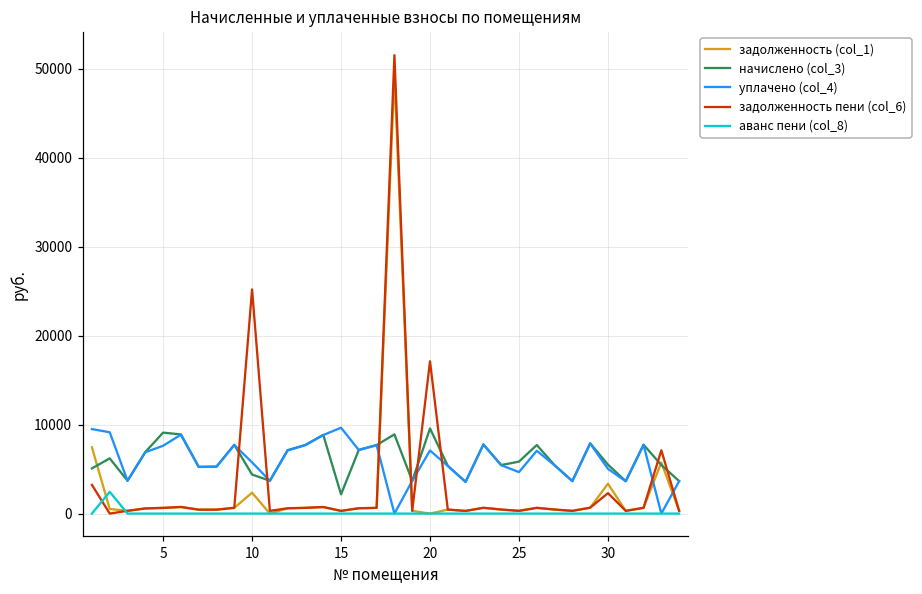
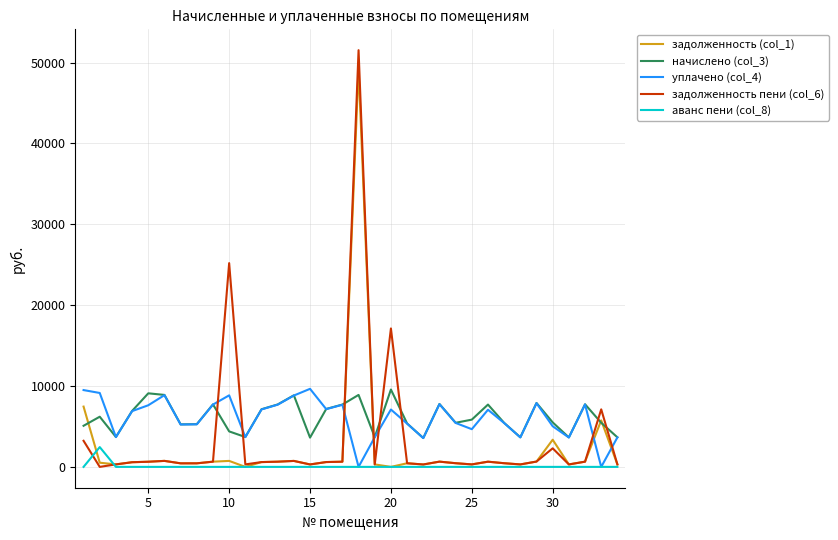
  {
    "задолженность (col_1)": {
-     "10": 2000,
+     "10": 1000,
      "30": 3000
    },
    "начислено (col_3)": {
      "5": 9000,
      "10": 4000,
-     "15": 2000,
+     "15": 4000,
      "20": 10000,
      "25": 6000,
      "30": 6000
    },
    "уплачено (col_4)": {
      "5": 8000,
-     "10": 6000,
+     "10": 9000,
      "15": 10000,
      "20": 7000,
      "25": 5000,
      "30": 5000
    },
    "задолженность пени (col_6)": {
      "10": 25000,
      "20": 17000,
      "30": 2000
    },
    "аванс пени (col_8)": {
      "5": 0,
      "10": 0,
      "30": 0
    }
  }
